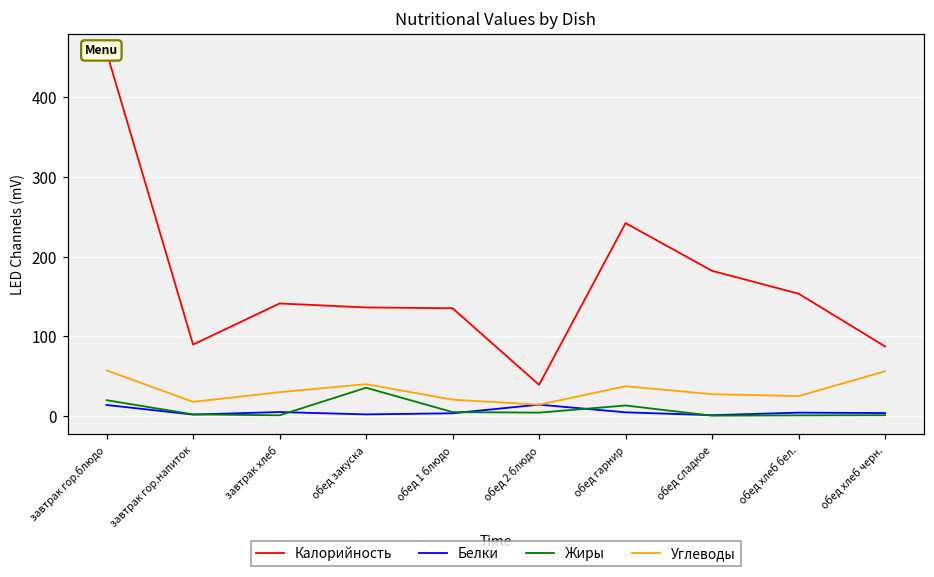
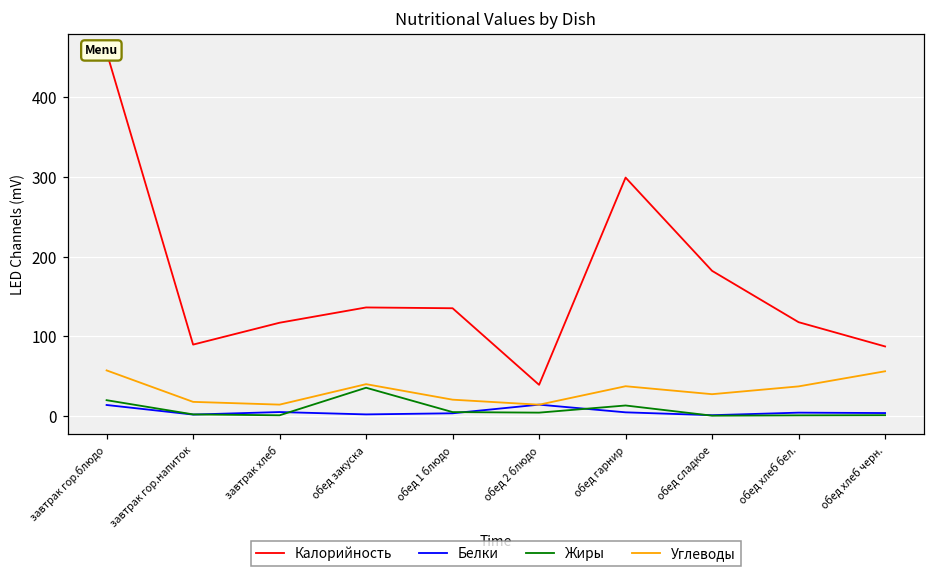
  {
    "Калорийность": {
      "завтрак гор.напиток": 90,
-     "завтрак хлеб": 140,
+     "завтрак хлеб": 120,
      "обед закуска": 140,
      "обед 1 блюдо": 140,
      "обед 2 блюдо": 40,
-     "обед гарнир": 240,
+     "обед гарнир": 300,
      "обед сладкое": 180,
-     "обед хлеб бел.": 150,
+     "обед хлеб бел.": 120,
      "обед хлеб черн.": 90
    },
    "Белки": {
      "завтрак гор.блюдо": 10,
      "завтрак хлеб": 0,
      "обед закуска": 0,
      "обед гарнир": 0
    },
    "Жиры": {
      "завтрак гор.блюдо": 20,
      "завтрак хлеб": 0,
      "обед закуска": 40,
      "обед 2 блюдо": 0,
      "обед гарнир": 10
    },
    "Углеводы": {
      "завтрак гор.блюдо": 60,
      "завтрак гор.напиток": 20,
-     "завтрак хлеб": 30,
+     "завтрак хлеб": 10,
      "обед закуска": 40,
      "обед 1 блюдо": 20,
      "обед гарнир": 40,
      "обед сладкое": 30,
-     "обед хлеб бел.": 20,
+     "обед хлеб бел.": 40,
      "обед хлеб черн.": 60
    }
  }
